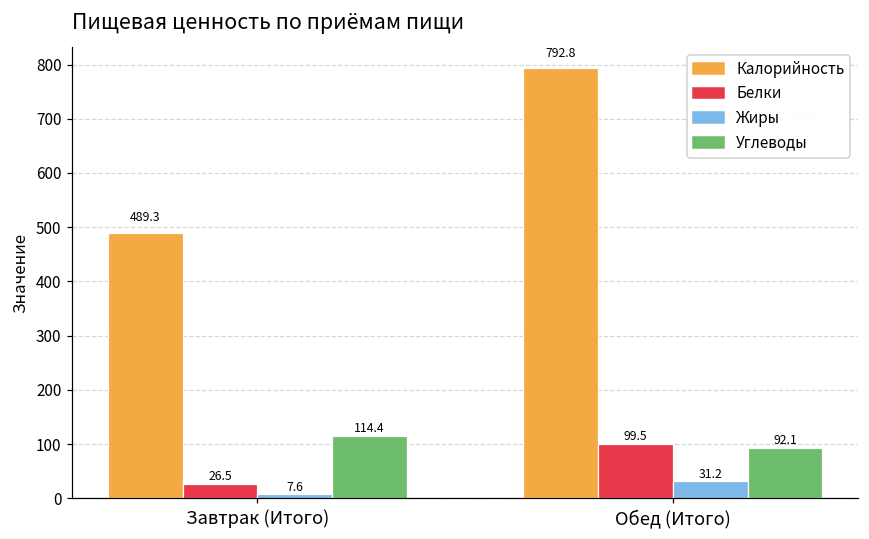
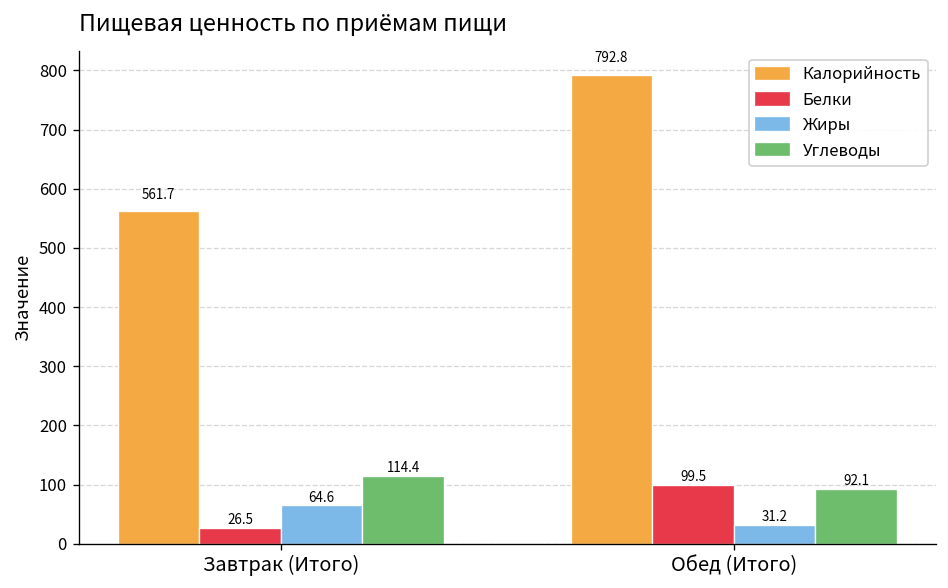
  {
    "Калорийность": {
-     "Завтрак (Итого)": 489.3,
+     "Завтрак (Итого)": 561.7,
      "Обед (Итого)": 792.8
    },
    "Белки": {
      "Завтрак (Итого)": 26.5,
      "Обед (Итого)": 99.5
    },
    "Жиры": {
-     "Завтрак (Итого)": 7.6,
+     "Завтрак (Итого)": 64.6,
      "Обед (Итого)": 31.2
    },
    "Углеводы": {
      "Завтрак (Итого)": 114.4,
      "Обед (Итого)": 92.1
    }
  }
